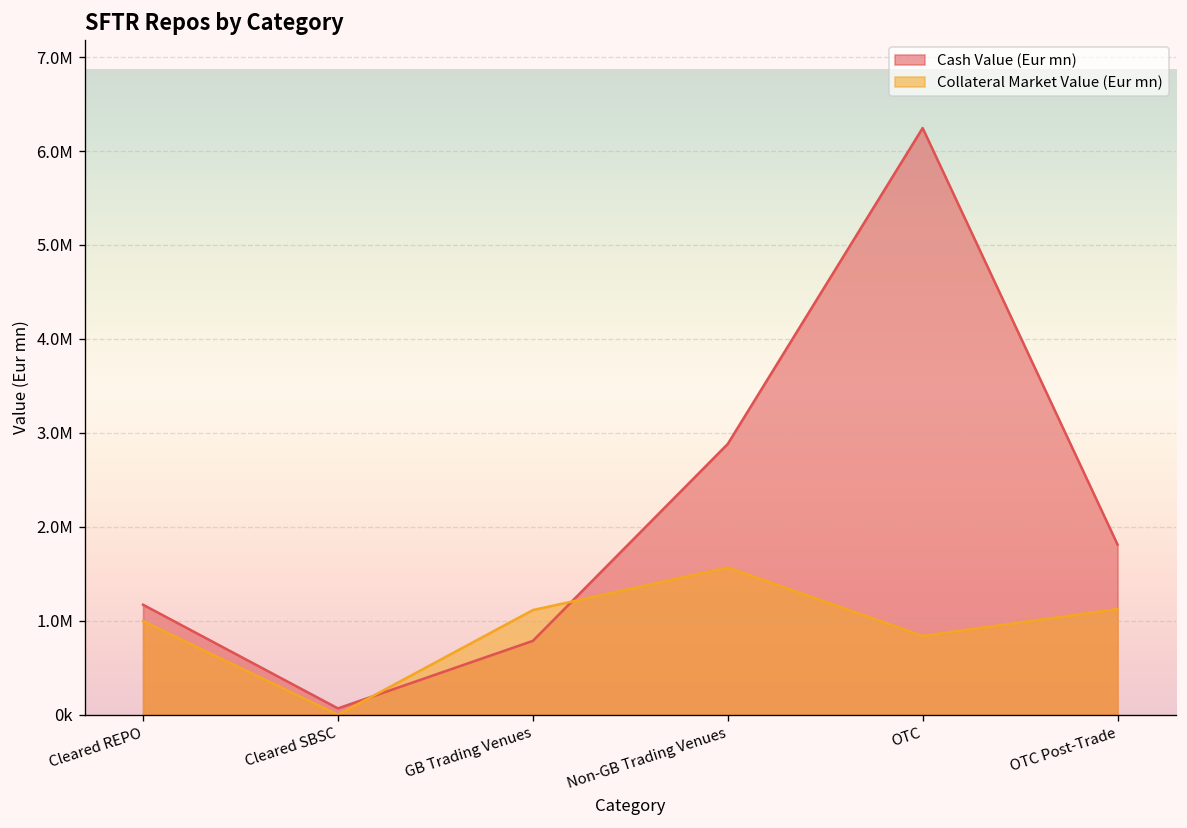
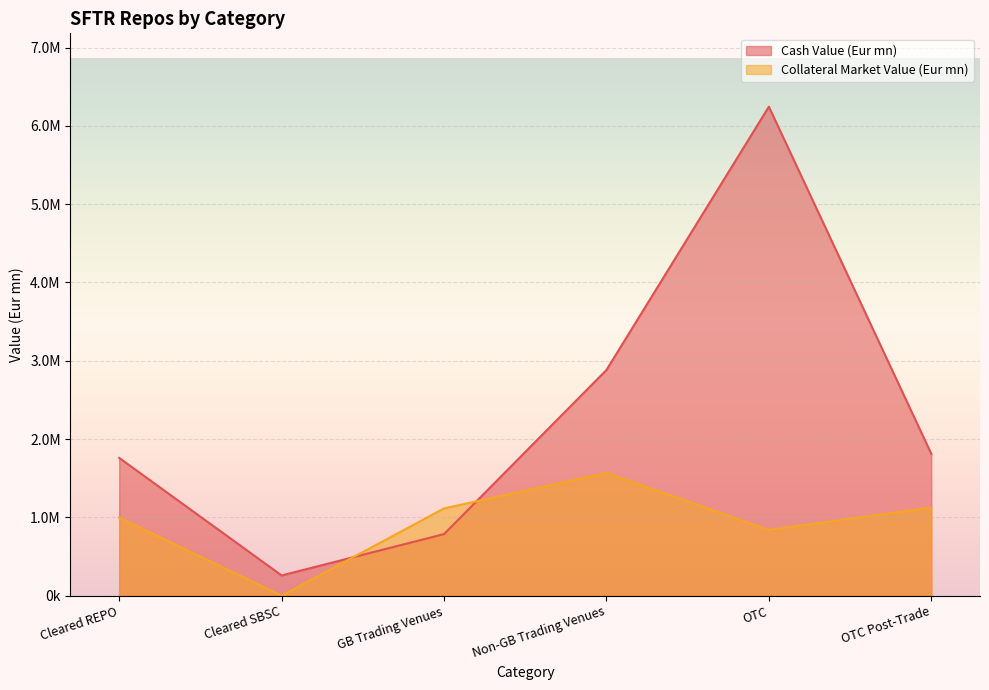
  {
    "Cash Value (Eur mn)": {
-     "Cleared REPO": 1200000,
-     "Cleared SBSC": 100000,
+     "Cleared REPO": 1800000,
+     "Cleared SBSC": 300000,
      "GB Trading Venues": 800000,
      "Non-GB Trading Venues": 2900000,
      "OTC": 6200000,
      "OTC Post-Trade": 1800000
    },
    "Collateral Market Value (Eur mn)": {
      "Cleared REPO": 1000000,
      "Cleared SBSC": 0,
      "GB Trading Venues": 1100000,
      "Non-GB Trading Venues": 1600000,
      "OTC": 800000,
      "OTC Post-Trade": 1100000
    }
  }
